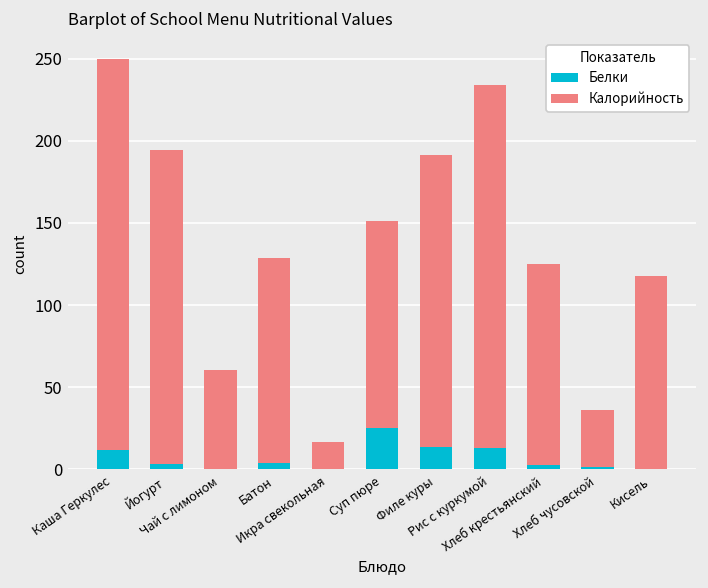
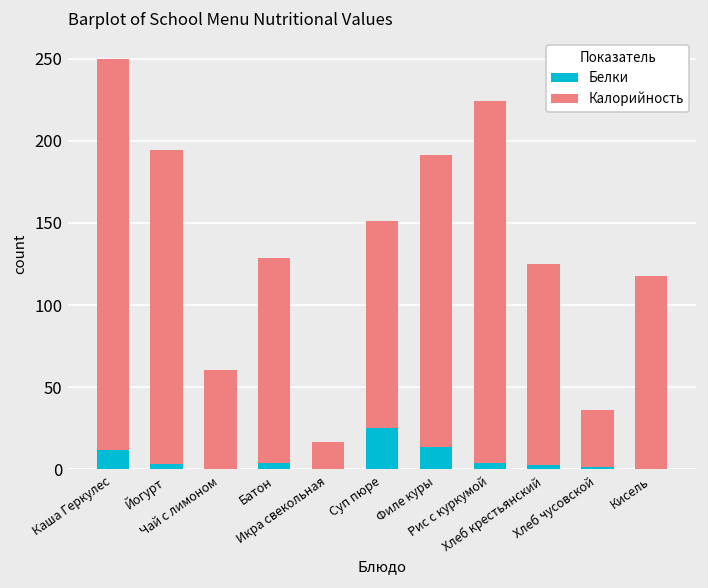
  {
    "Белки": {
      "Каша Геркулес": 12,
      "Йогурт": 4,
      "Батон": 4,
      "Суп пюре": 25,
      "Филе куры": 14,
-     "Рис с куркумой": 13,
+     "Рис с куркумой": 4,
      "Хлеб крестьянский": 3,
      "Кисель": 0
    },
    "Калорийность": {
      "Каша Геркулес": 238,
      "Йогурт": 191,
      "Чай с лимоном": 60,
      "Батон": 125,
      "Икра свекольная": 16,
      "Суп пюре": 126,
      "Филе куры": 177,
      "Рис с куркумой": 221,
      "Хлеб крестьянский": 122,
      "Хлеб чусовской": 35,
      "Кисель": 118
    }
  }
